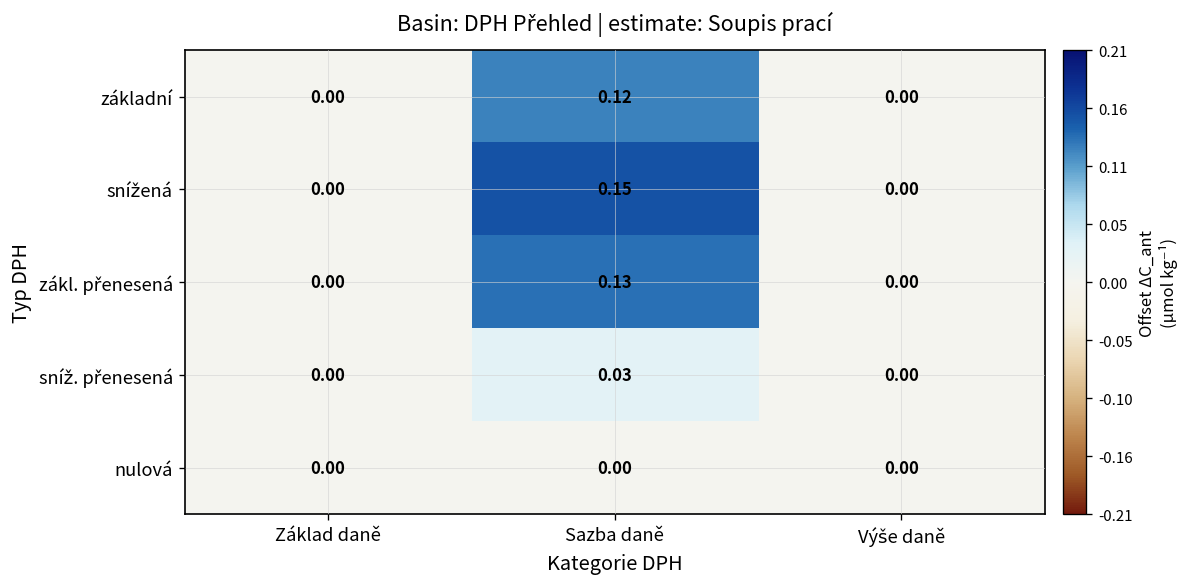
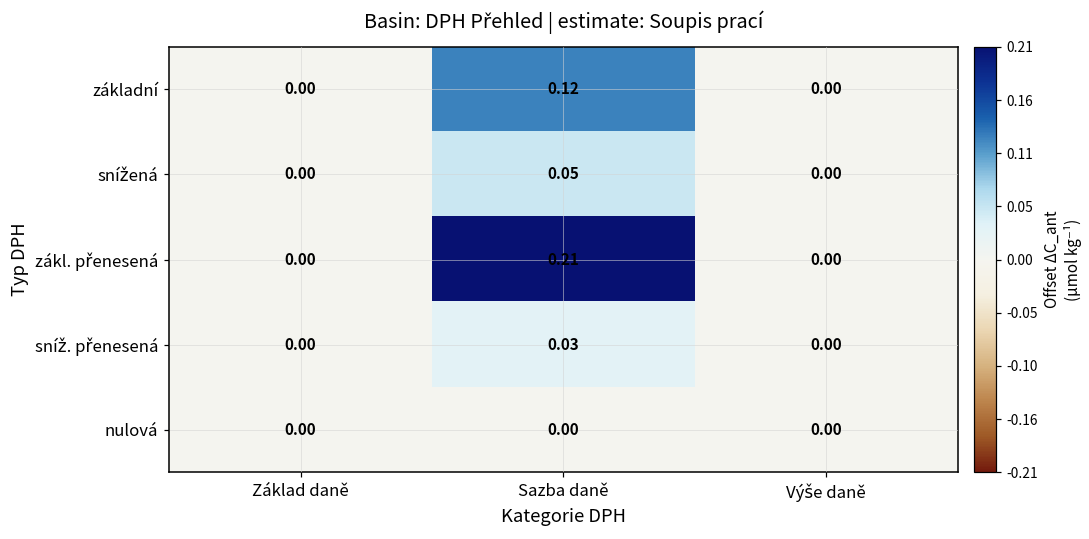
  {
    "základní": {
      "Základ daně": 0.00,
      "Sazba daně": 0.12,
      "Výše daně": 0.00
    },
    "snížená": {
      "Základ daně": 0.00,
-     "Sazba daně": 0.15,
+     "Sazba daně": 0.05,
      "Výše daně": 0.00
    },
    "zákl. přenesená": {
      "Základ daně": 0.00,
-     "Sazba daně": 0.13,
+     "Sazba daně": 0.21,
      "Výše daně": 0.00
    },
    "sníž. přenesená": {
      "Základ daně": 0.00,
      "Sazba daně": 0.03,
      "Výše daně": 0.00
    },
    "nulová": {
      "Základ daně": 0.00,
      "Sazba daně": 0.00,
      "Výše daně": 0.00
    }
  }
